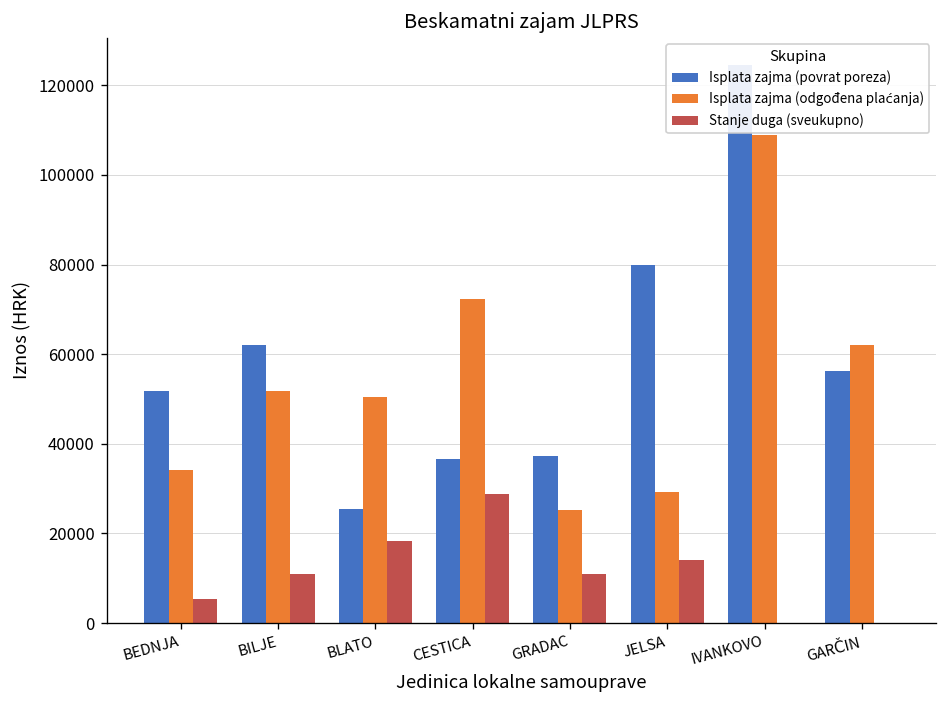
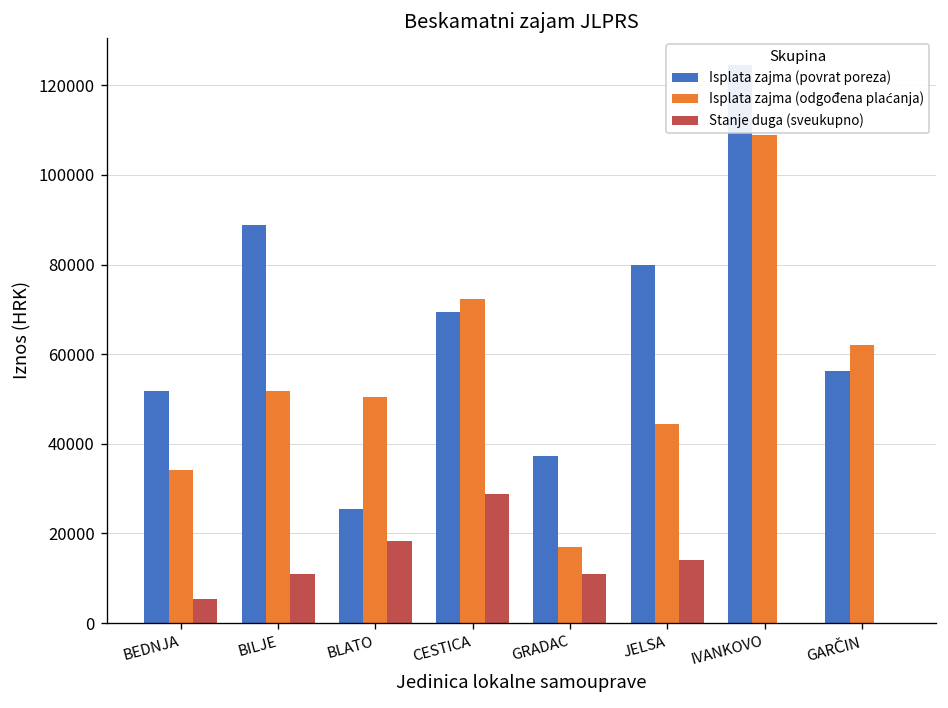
  {
    "Isplata zajma (povrat poreza)": {
      "BEDNJA": 52000,
-     "BILJE": 62000,
+     "BILJE": 89000,
      "BLATO": 25000,
-     "CESTICA": 37000,
+     "CESTICA": 69000,
      "GRADAC": 37000,
      "JELSA": 80000,
      "GARČIN": 56000
    },
    "Isplata zajma (odgođena plaćanja)": {
      "BEDNJA": 34000,
      "BILJE": 52000,
      "BLATO": 50000,
      "CESTICA": 72000,
-     "GRADAC": 25000,
-     "JELSA": 29000,
+     "GRADAC": 17000,
+     "JELSA": 44000,
      "IVANKOVO": 109000,
      "GARČIN": 62000
    },
    "Stanje duga (sveukupno)": {
      "BEDNJA": 5000,
      "BILJE": 11000,
      "BLATO": 18000,
      "CESTICA": 29000,
      "GRADAC": 11000,
      "JELSA": 14000,
      "IVANKOVO": 0,
      "GARČIN": 0
    }
  }
